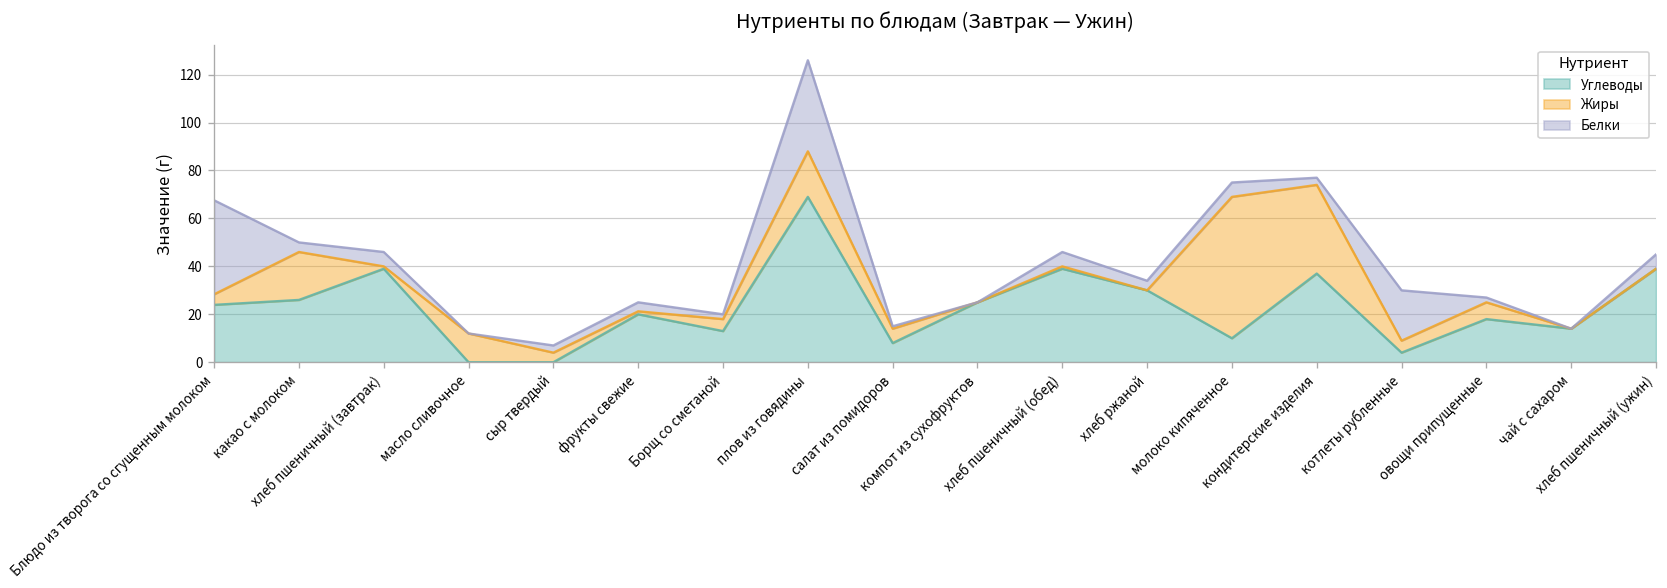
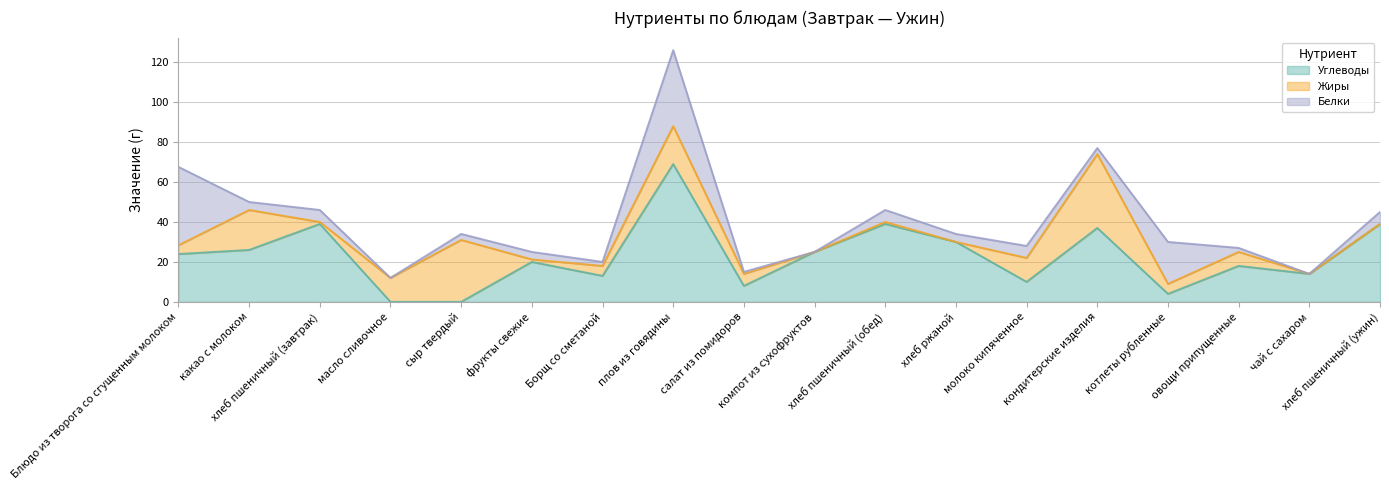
  {
    "Жиры": {
      "Блюдо из творога со сгущенным молоком": 4,
      "какао с молоком": 20,
-     "сыр твердый": 4,
+     "сыр твердый": 31,
      "Борщ со сметаной": 5,
      "плов из говядины": 19,
-     "молоко кипяченное": 59,
+     "молоко кипяченное": 12,
      "кондитерские изделия": 37,
      "котлеты рубленные": 5,
      "овощи припущенные": 7
    }
  }
